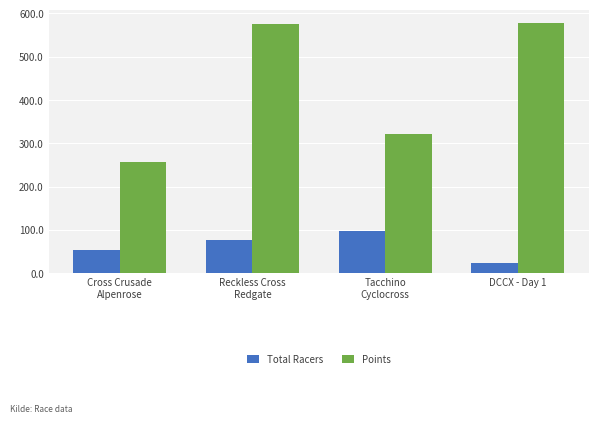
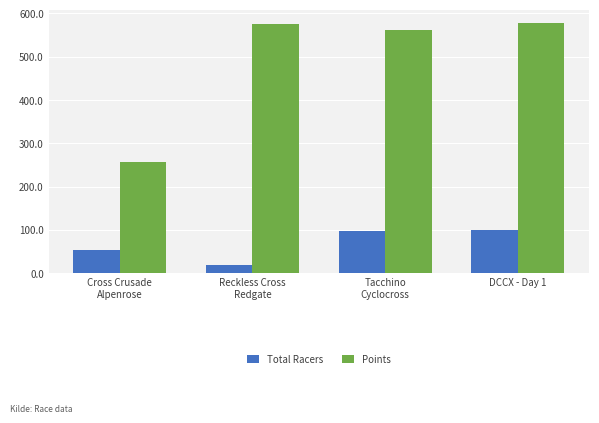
  {
    "Total Racers": {
      "Cross Crusade Alpenrose": 50,
-     "Reckless Cross Redgate": 80,
+     "Reckless Cross Redgate": 20,
      "Tacchino Cyclocross": 100,
-     "DCCX - Day 1": 20
+     "DCCX - Day 1": 100
    },
    "Points": {
      "Cross Crusade Alpenrose": 260,
      "Reckless Cross Redgate": 580,
-     "Tacchino Cyclocross": 320,
+     "Tacchino Cyclocross": 560,
      "DCCX - Day 1": 580
    }
  }
